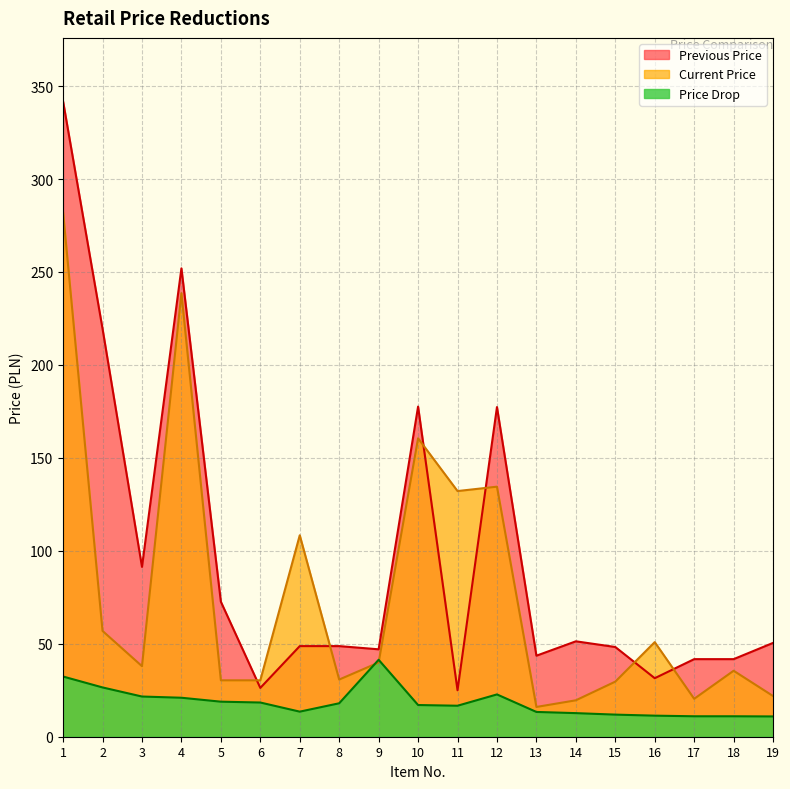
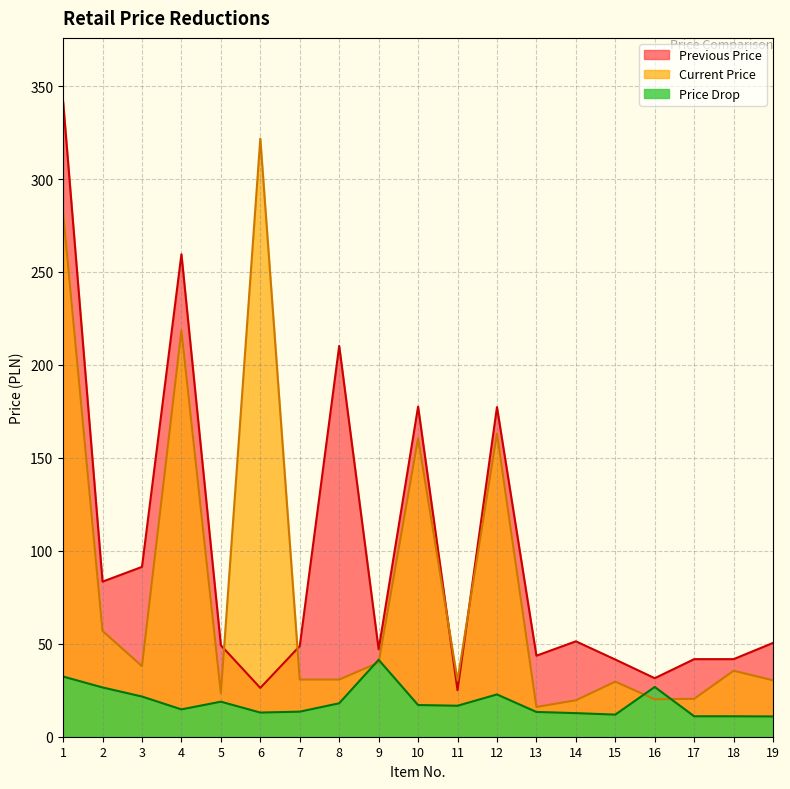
  {
    "Previous Price": {
      "1": 342,
-     "2": 219,
+     "2": 83,
      "3": 91,
-     "4": 252,
-     "5": 73,
+     "4": 260,
+     "5": 49,
      "6": 26,
      "7": 49,
-     "8": 49,
+     "8": 210,
      "9": 47,
      "10": 178,
      "11": 25,
      "12": 177,
      "13": 44,
      "14": 51,
-     "15": 48,
+     "15": 42,
      "16": 31,
      "17": 42,
      "18": 42,
      "19": 50
    },
    "Current Price": {
      "1": 282,
      "2": 57,
      "3": 38,
-     "4": 239,
-     "5": 30,
-     "6": 30,
-     "7": 108,
+     "4": 218,
+     "5": 23,
+     "6": 322,
+     "7": 31,
      "8": 31,
      "9": 40,
      "10": 161,
-     "11": 132,
-     "12": 135,
+     "11": 30,
+     "12": 163,
      "13": 16,
      "14": 20,
      "15": 30,
-     "16": 51,
+     "16": 20,
      "17": 20,
      "18": 35,
-     "19": 22
+     "19": 30
    },
    "Price Drop": {
      "1": 32,
      "2": 27,
      "3": 22,
-     "4": 21,
+     "4": 15,
      "5": 19,
-     "6": 18,
+     "6": 13,
      "7": 13,
      "8": 18,
      "9": 41,
      "10": 17,
      "11": 17,
      "12": 23,
      "13": 13,
      "14": 13,
      "15": 12,
-     "16": 11,
+     "16": 27,
      "17": 11,
      "18": 11,
      "19": 11
    }
  }
